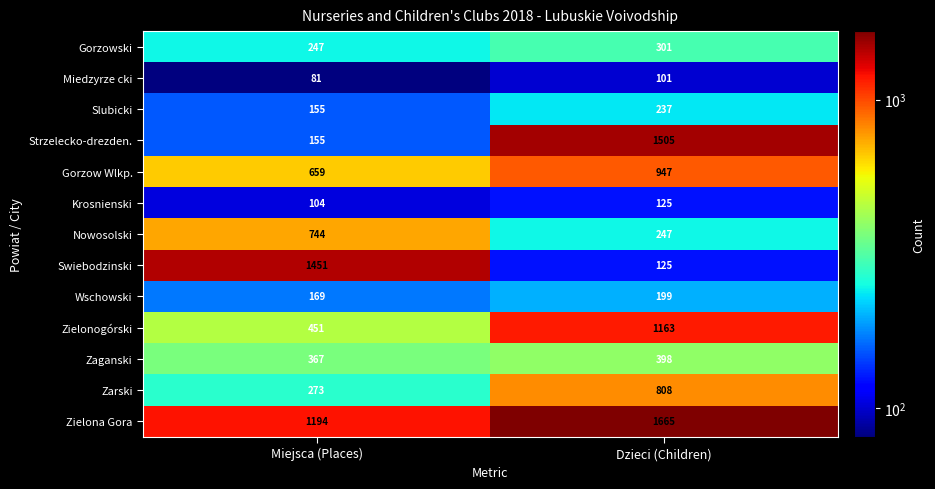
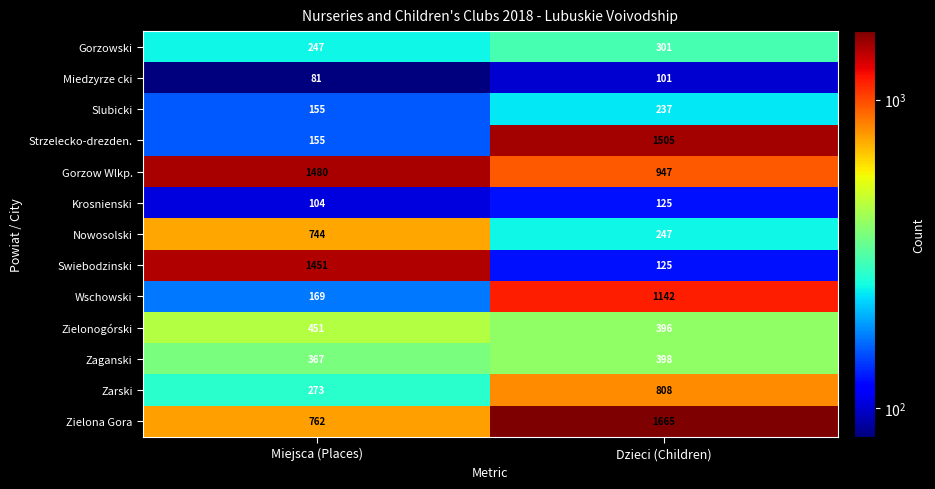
  {
    "Gorzowski": {
      "Miejsca (Places)": 247,
      "Dzieci (Children)": 301
    },
    "Miedzyrze cki": {
      "Miejsca (Places)": 81,
      "Dzieci (Children)": 101
    },
    "Slubicki": {
      "Miejsca (Places)": 155,
      "Dzieci (Children)": 237
    },
    "Strzelecko-drezden.": {
      "Miejsca (Places)": 155,
      "Dzieci (Children)": 1505
    },
    "Gorzow Wlkp.": {
-     "Miejsca (Places)": 659,
+     "Miejsca (Places)": 1480,
      "Dzieci (Children)": 947
    },
    "Krosnienski": {
      "Miejsca (Places)": 104,
      "Dzieci (Children)": 125
    },
    "Nowosolski": {
      "Miejsca (Places)": 744,
      "Dzieci (Children)": 247
    },
    "Swiebodzinski": {
      "Miejsca (Places)": 1451,
      "Dzieci (Children)": 125
    },
    "Wschowski": {
      "Miejsca (Places)": 169,
-     "Dzieci (Children)": 199
+     "Dzieci (Children)": 1142
    },
    "Zielonogórski": {
      "Miejsca (Places)": 451,
-     "Dzieci (Children)": 1163
+     "Dzieci (Children)": 396
    },
    "Zaganski": {
      "Miejsca (Places)": 367,
      "Dzieci (Children)": 398
    },
    "Zarski": {
      "Miejsca (Places)": 273,
      "Dzieci (Children)": 808
    },
    "Zielona Gora": {
-     "Miejsca (Places)": 1194,
+     "Miejsca (Places)": 762,
      "Dzieci (Children)": 1665
    }
  }
